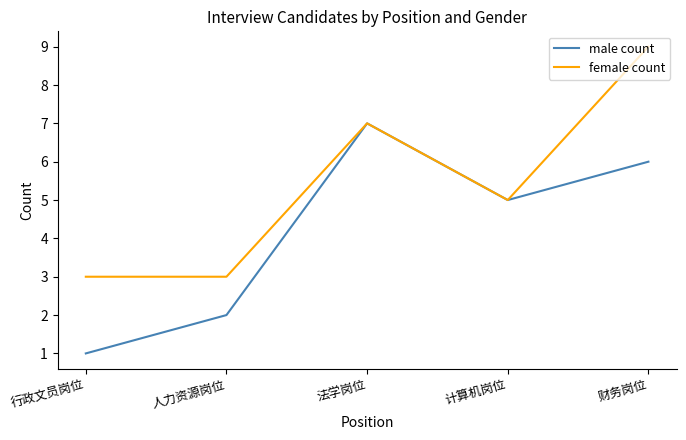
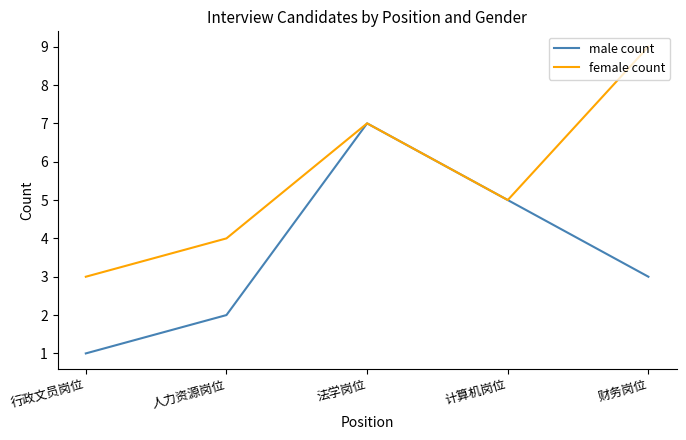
  {
    "male count": {
      "行政文员岗位": 1,
      "人力资源岗位": 2,
-     "财务岗位": 6
+     "财务岗位": 3
    },
    "female count": {
      "行政文员岗位": 3,
-     "人力资源岗位": 3
+     "人力资源岗位": 4
    }
  }
